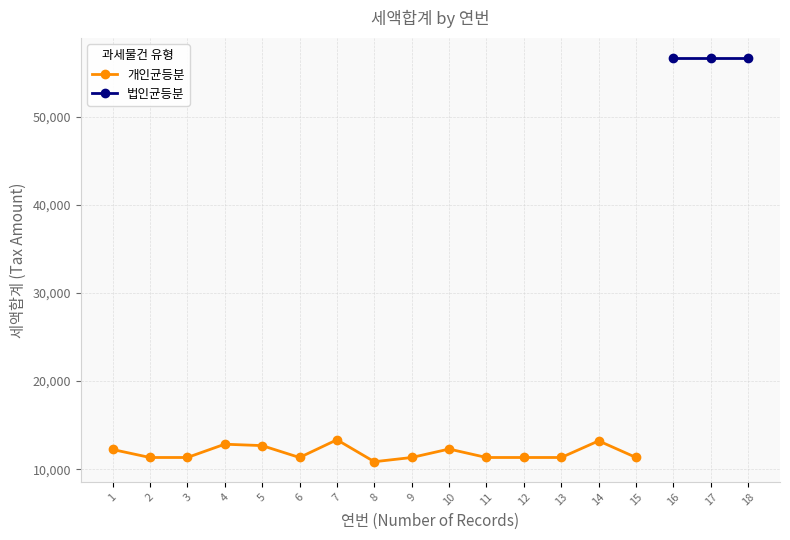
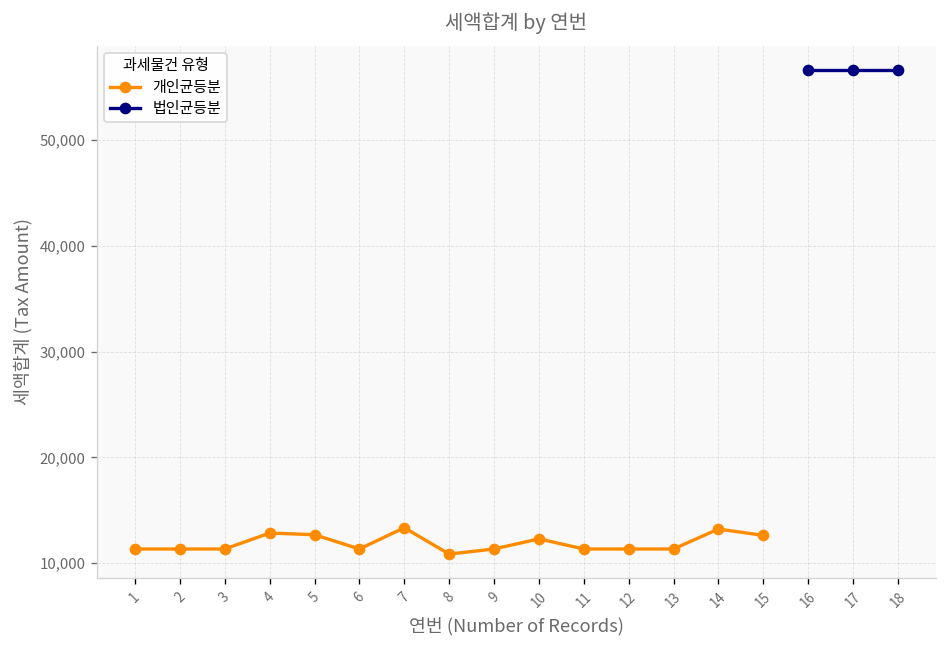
  {
    "개인균등분": {
-     "1": "12,000",
+     "1": "11,000",
      "2": "11,000",
      "3": "11,000",
      "4": "13,000",
      "5": "13,000",
      "6": "11,000",
      "7": "13,000",
      "8": "11,000",
      "9": "11,000",
      "10": "12,000",
      "11": "11,000",
      "12": "11,000",
      "13": "11,000",
      "14": "13,000",
-     "15": "11,000"
+     "15": "13,000"
    },
    "법인균등분": {
      "16": "57,000",
      "17": "57,000",
      "18": "57,000"
    }
  }
